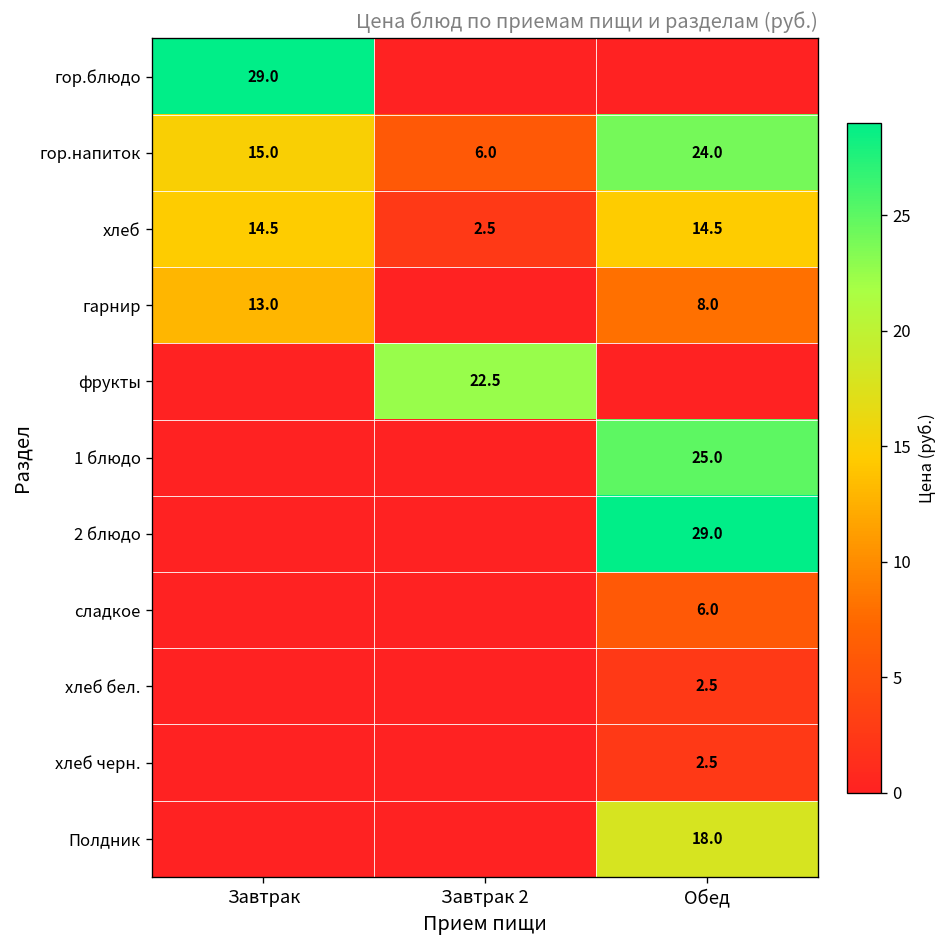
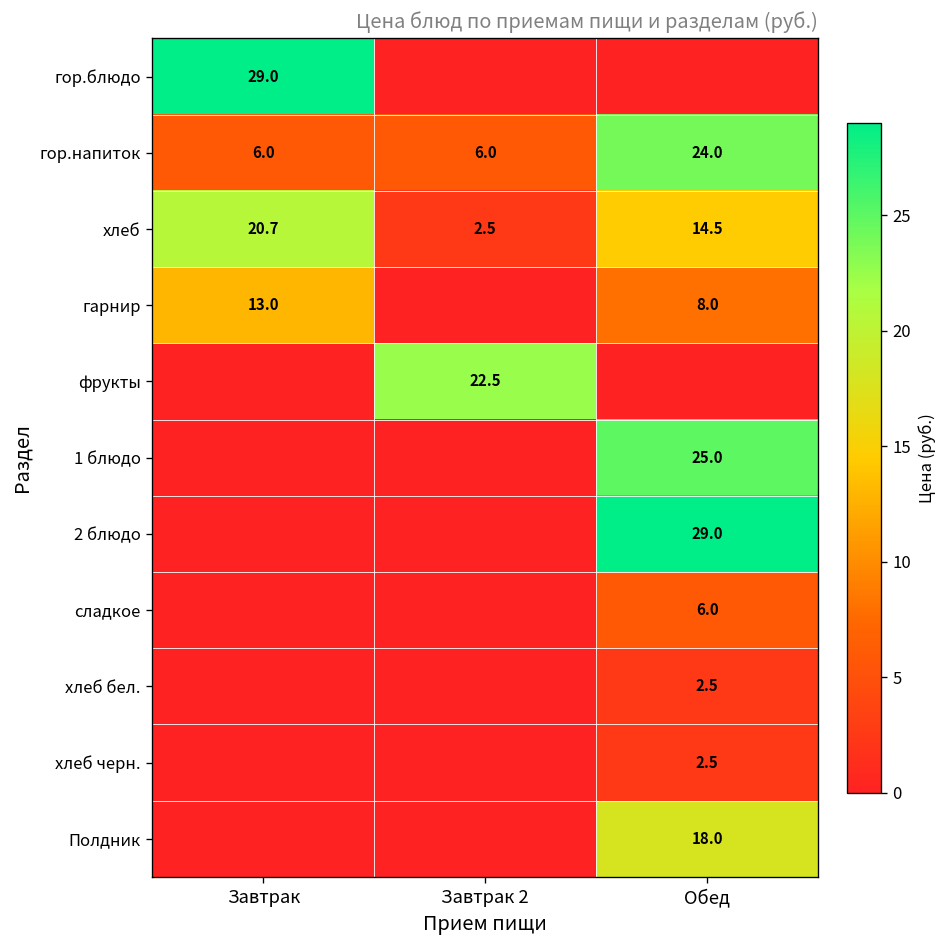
  {
    "гор.блюдо": {
      "Завтрак": 29.0
    },
    "гор.напиток": {
-     "Завтрак": 15.0,
+     "Завтрак": 6.0,
      "Завтрак 2": 6.0,
      "Обед": 24.0
    },
    "хлеб": {
-     "Завтрак": 14.5,
+     "Завтрак": 20.7,
      "Завтрак 2": 2.5,
      "Обед": 14.5
    },
    "гарнир": {
      "Завтрак": 13.0,
      "Обед": 8.0
    },
    "фрукты": {
      "Завтрак 2": 22.5
    },
    "1 блюдо": {
      "Обед": 25.0
    },
    "2 блюдо": {
      "Обед": 29.0
    },
    "сладкое": {
      "Обед": 6.0
    },
    "хлеб бел.": {
      "Обед": 2.5
    },
    "хлеб черн.": {
      "Обед": 2.5
    },
    "Полдник": {
      "Обед": 18.0
    }
  }
